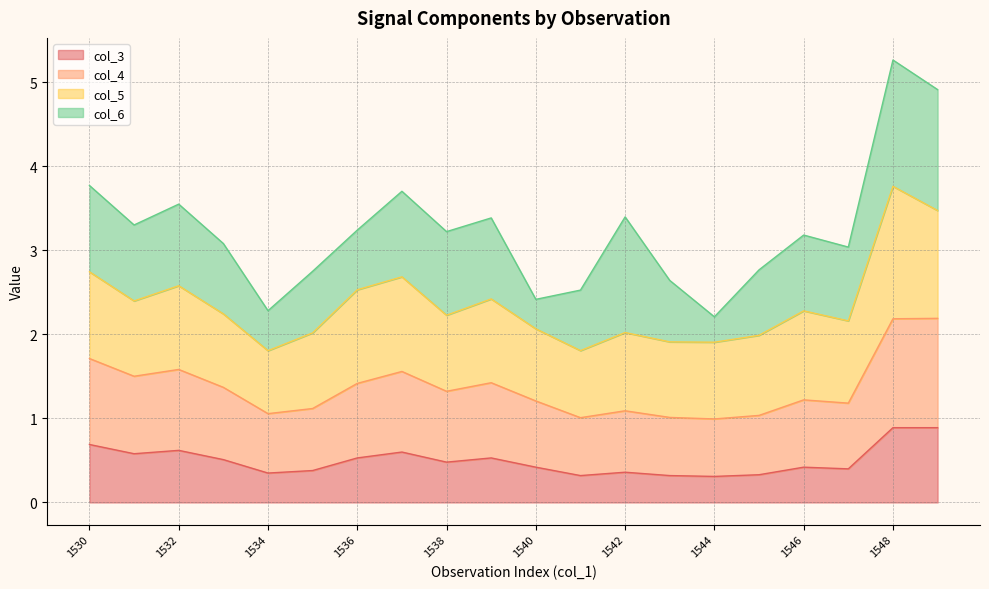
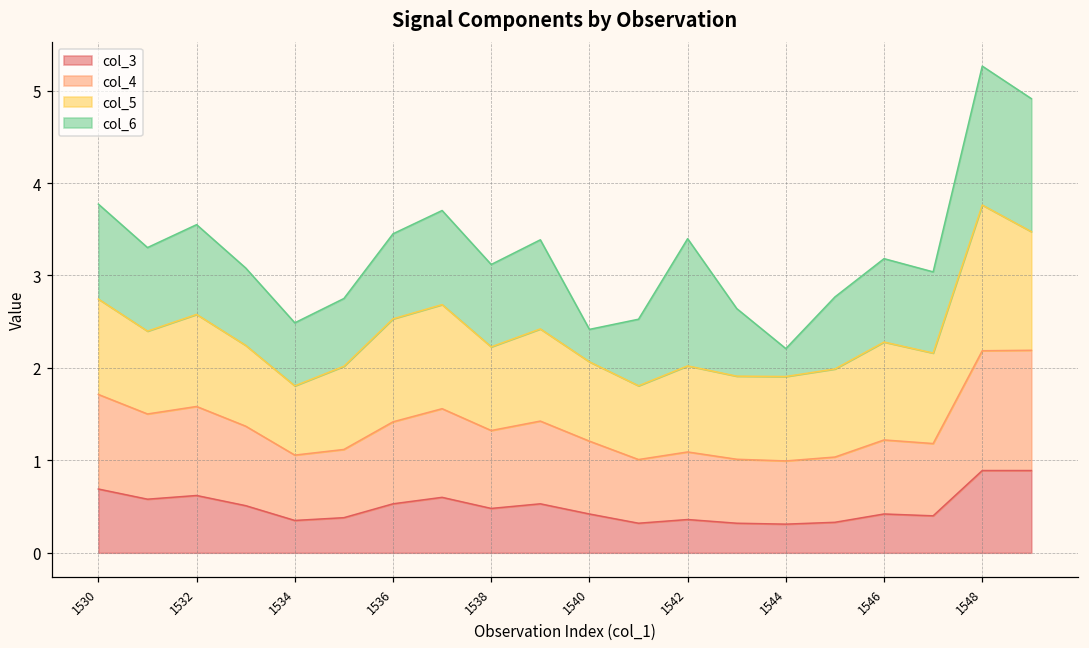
  {
    "col_6": {
      "1530": 1.0,
      "1532": 1.0,
-     "1534": 0.5,
-     "1536": 0.7,
-     "1538": 1.0,
+     "1534": 0.7,
+     "1536": 0.9,
+     "1538": 0.9,
      "1540": 0.4,
      "1542": 1.4,
      "1544": 0.3,
      "1546": 0.9,
      "1548": 1.5
    }
  }
